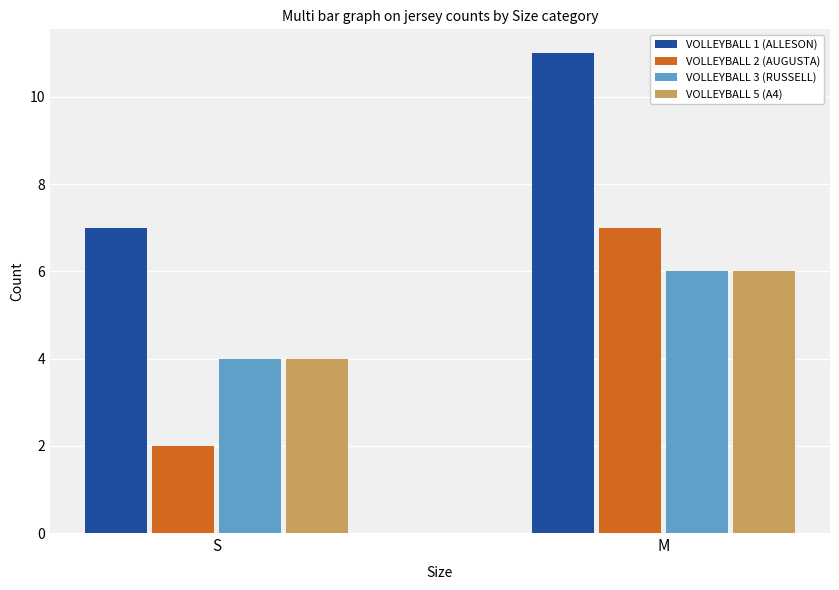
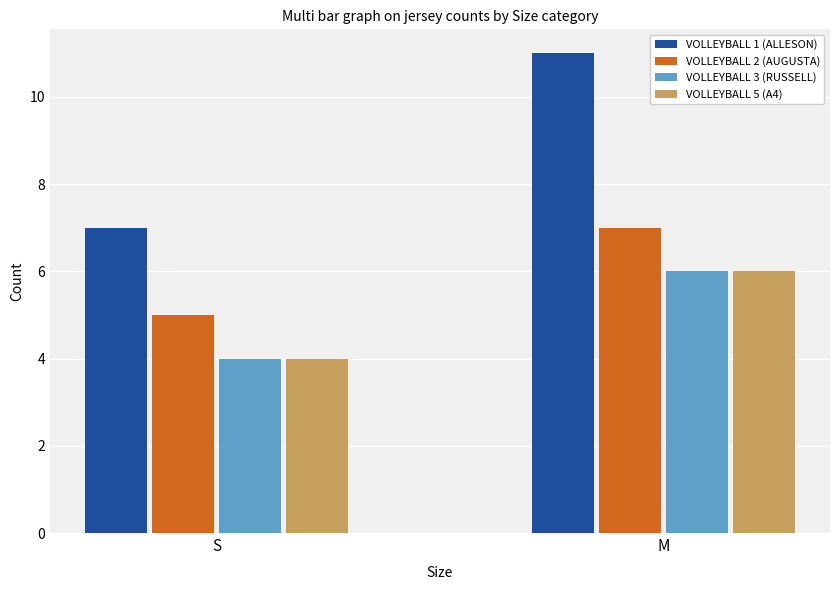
  {
    "VOLLEYBALL 1 (ALLESON)": {
      "S": 7,
      "M": 11
    },
    "VOLLEYBALL 2 (AUGUSTA)": {
-     "S": 2,
+     "S": 5,
      "M": 7
    },
    "VOLLEYBALL 3 (RUSSELL)": {
      "S": 4,
      "M": 6
    },
    "VOLLEYBALL 5 (A4)": {
      "S": 4,
      "M": 6
    }
  }
